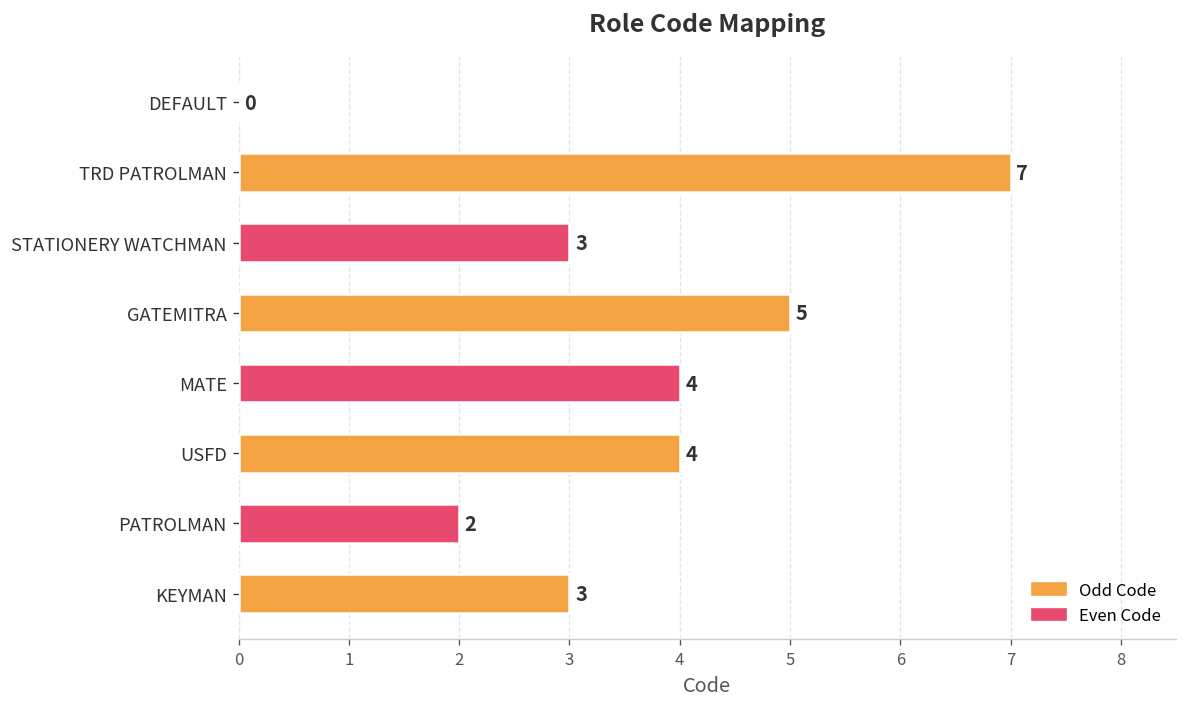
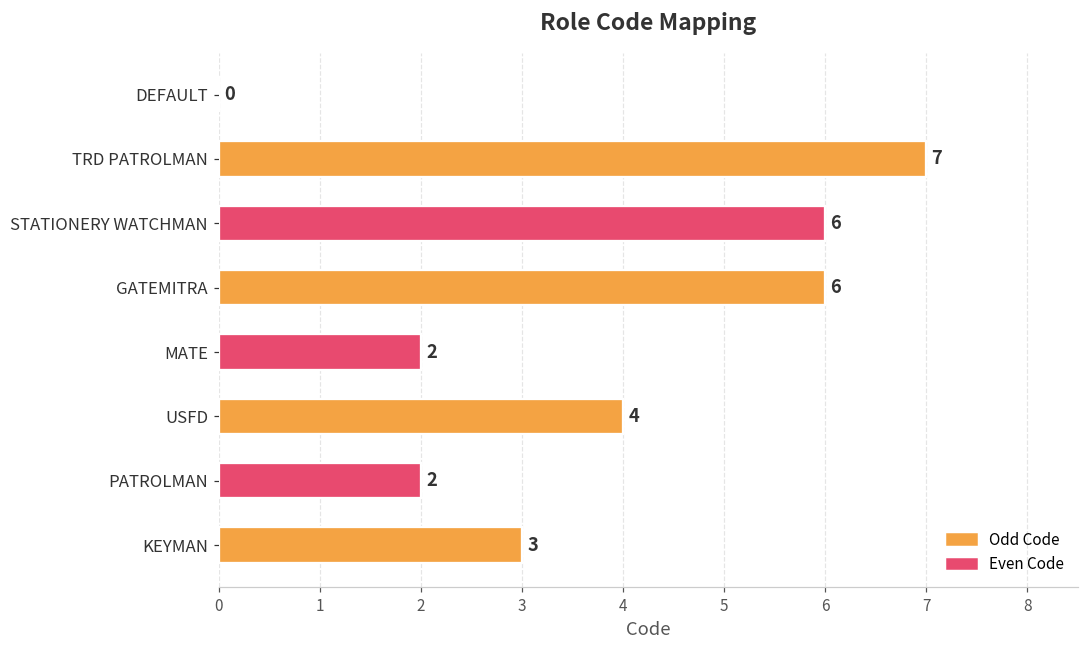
  {
    "DEFAULT": 0,
    "TRD PATROLMAN": 7,
-   "STATIONERY WATCHMAN": 3,
-   "GATEMITRA": 5,
-   "MATE": 4,
+   "STATIONERY WATCHMAN": 6,
+   "GATEMITRA": 6,
+   "MATE": 2,
    "USFD": 4,
    "PATROLMAN": 2,
    "KEYMAN": 3
  }
